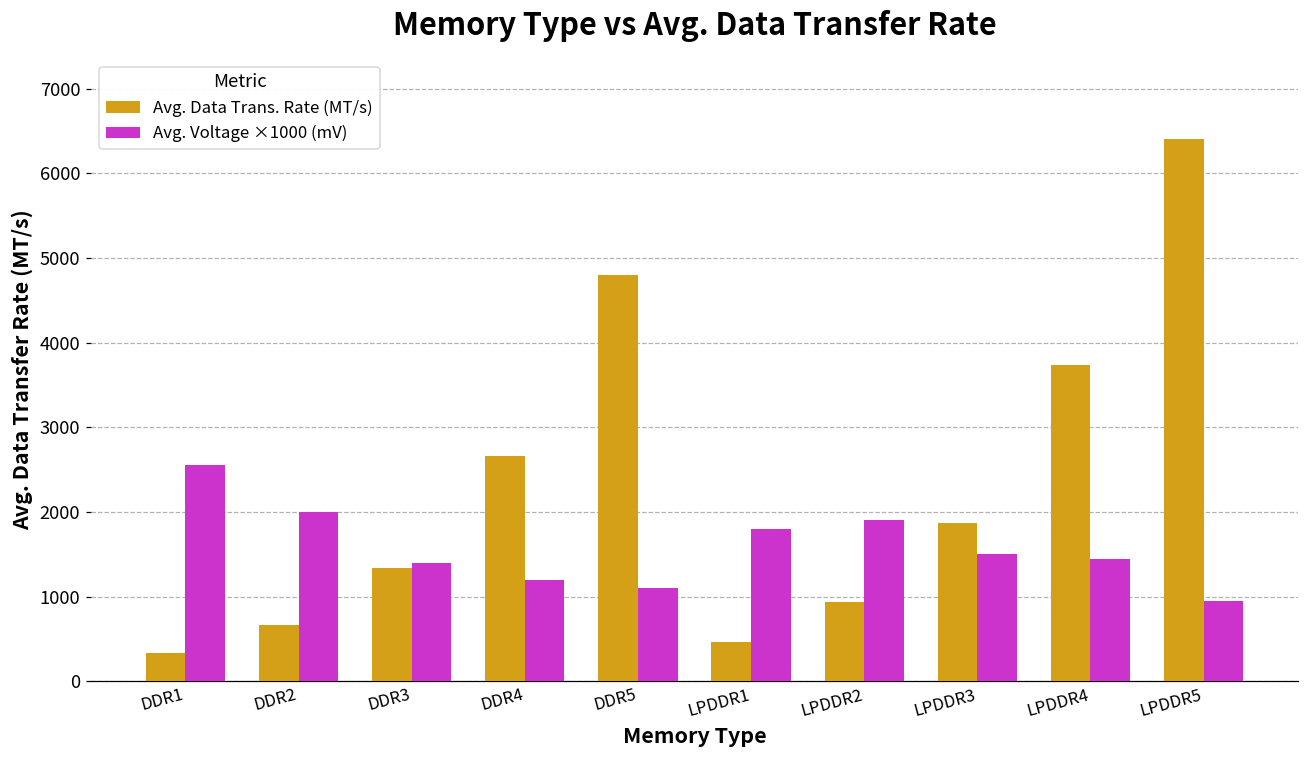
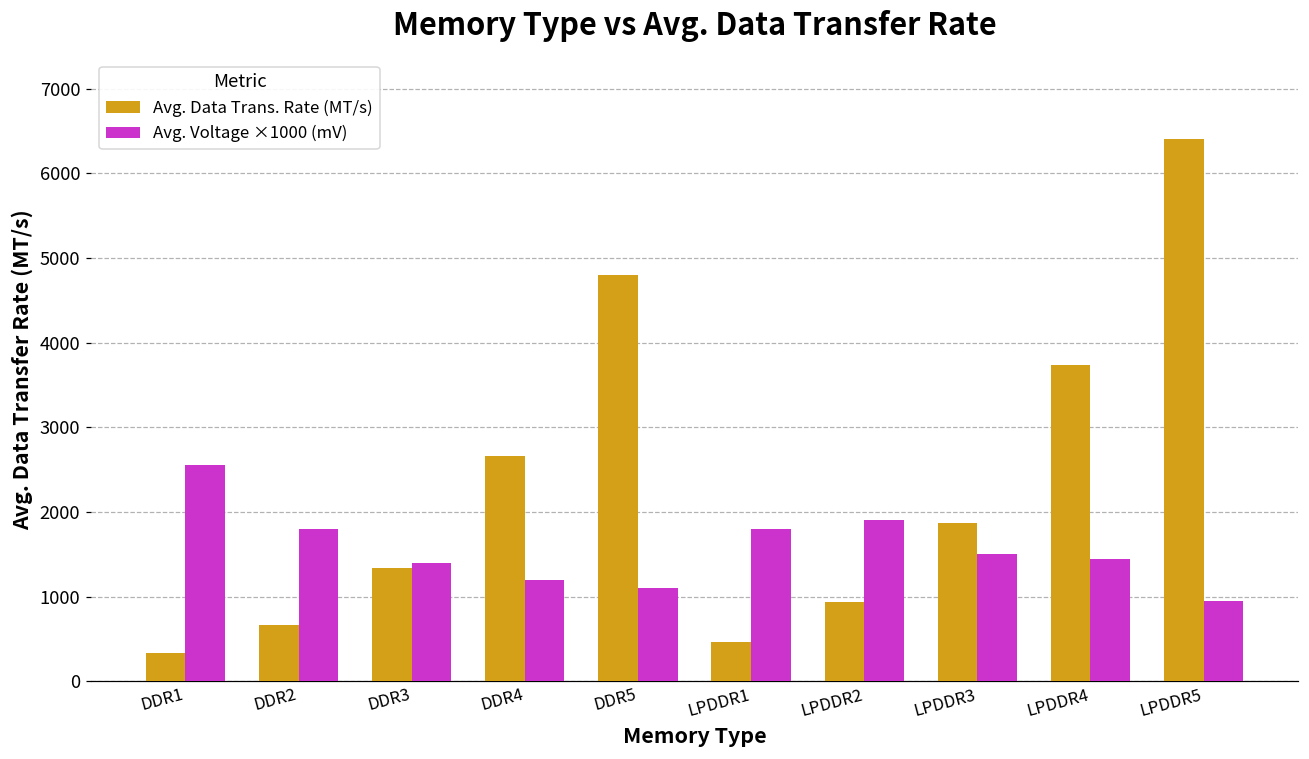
  {
    "Avg. Data Trans. Rate (MT/s)": {
      "DDR1": 300,
      "DDR2": 700,
      "DDR3": 1300,
      "DDR4": 2700,
      "DDR5": 4800,
      "LPDDR1": 500,
      "LPDDR2": 900,
      "LPDDR3": 1900,
      "LPDDR4": 3700,
      "LPDDR5": 6400
    },
    "Avg. Voltage ×1000 (mV)": {
      "DDR1": 2600,
-     "DDR2": 2000,
+     "DDR2": 1800,
      "DDR3": 1400,
      "DDR4": 1200,
      "DDR5": 1100,
      "LPDDR1": 1800,
      "LPDDR2": 1900,
      "LPDDR3": 1500,
      "LPDDR4": 1500,
      "LPDDR5": 1000
    }
  }
